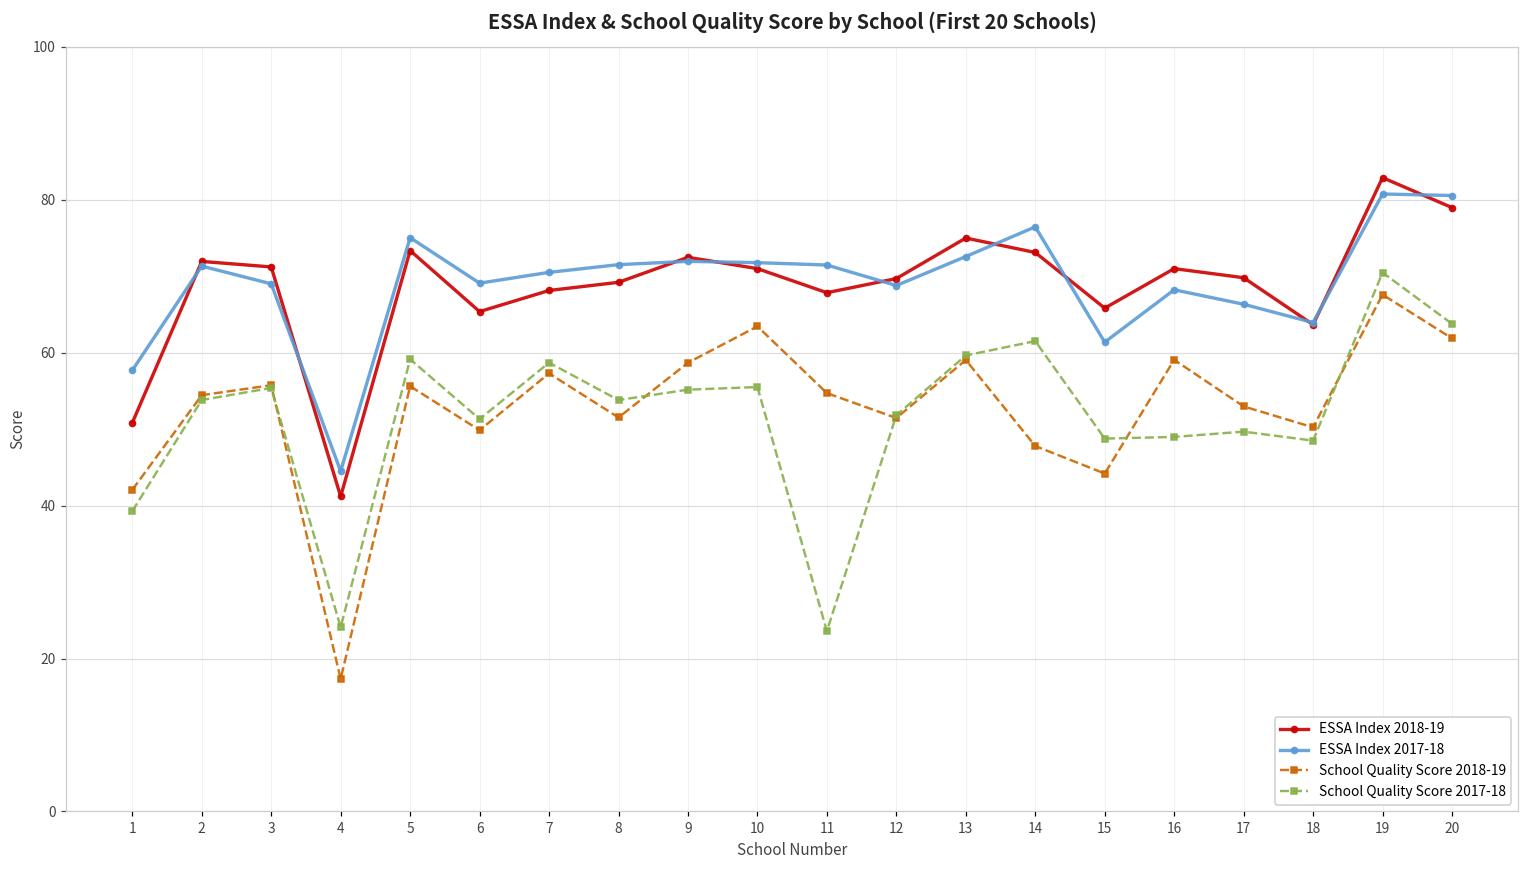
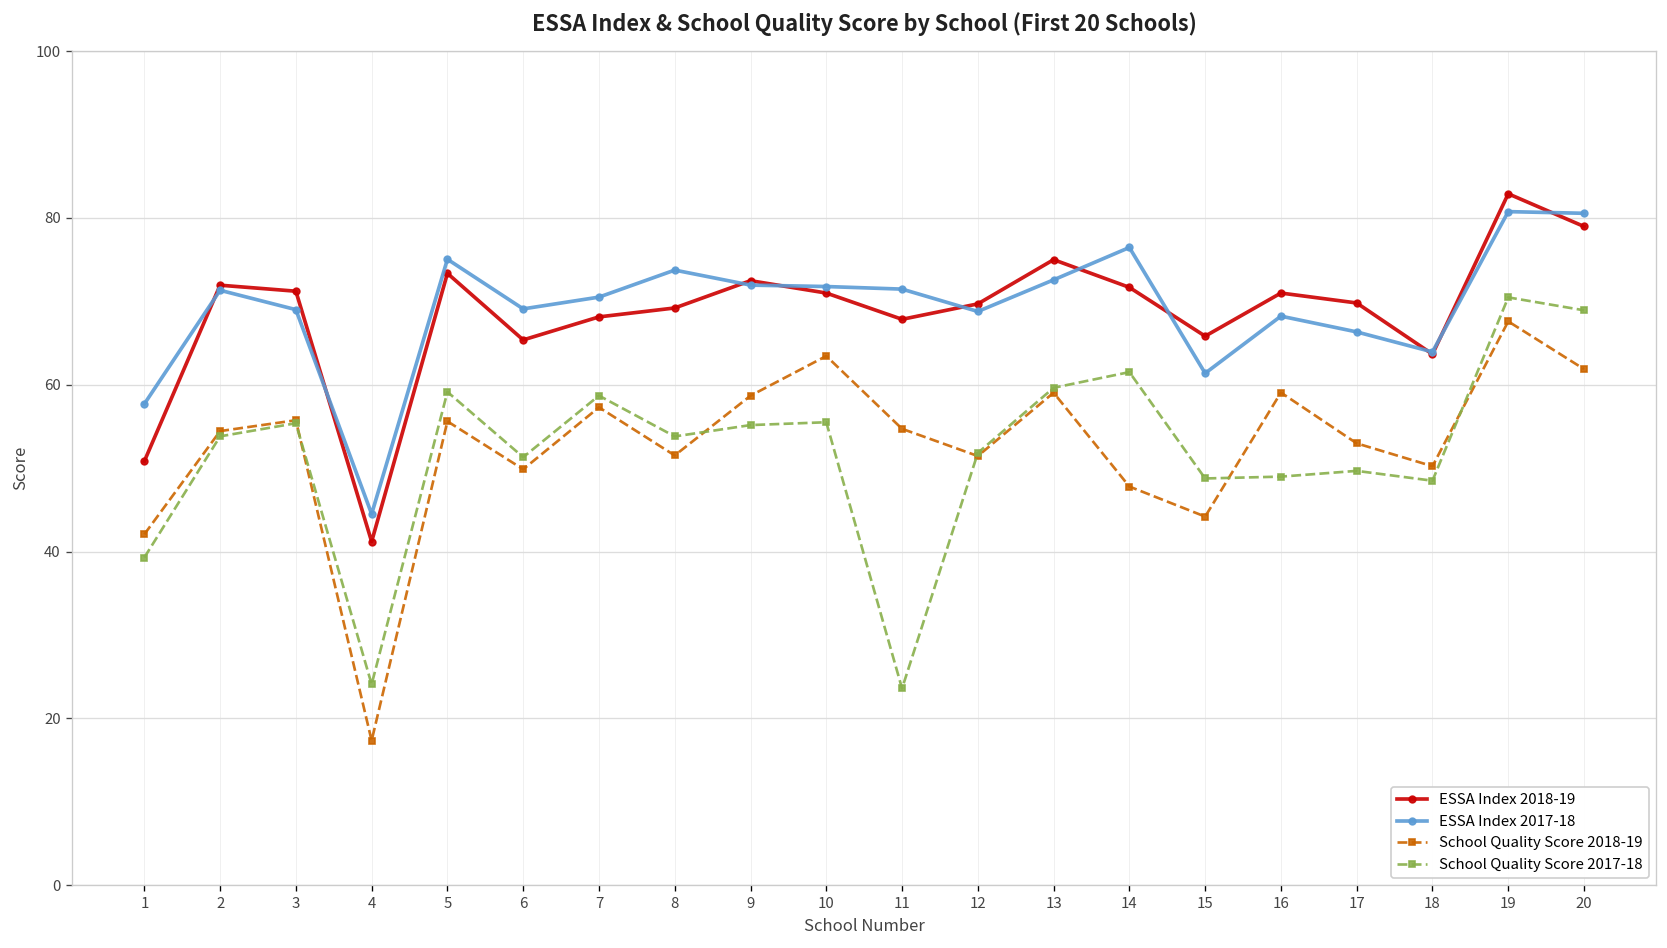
  {
    "ESSA Index 2018-19": {
      "1": 51,
      "2": 72,
      "3": 71,
      "4": 41,
      "5": 73,
      "6": 65,
      "7": 68,
      "8": 69,
      "9": 72,
      "10": 71,
      "11": 68,
      "12": 70,
      "13": 75,
-     "14": 73,
+     "14": 72,
      "15": 66,
      "16": 71,
      "17": 70,
      "19": 83,
      "20": 79
    },
    "ESSA Index 2017-18": {
      "1": 58,
      "2": 71,
      "3": 69,
      "4": 45,
      "5": 75,
      "6": 69,
      "7": 71,
-     "8": 72,
+     "8": 74,
      "9": 72,
      "10": 72,
      "11": 71,
      "12": 69,
      "13": 73,
      "14": 76,
      "15": 61,
      "16": 68,
      "17": 66,
      "19": 81,
      "20": 81
    },
    "School Quality Score 2018-19": {
      "1": 42,
      "2": 54,
      "4": 17,
      "5": 56,
      "6": 50,
      "7": 57,
      "8": 52,
      "9": 59,
      "10": 63,
      "11": 55,
      "13": 59,
      "14": 48,
      "15": 44,
      "16": 59,
      "17": 53,
      "18": 50,
      "19": 68,
      "20": 62
    },
    "School Quality Score 2017-18": {
      "1": 39,
      "2": 54,
      "4": 24,
      "5": 59,
      "6": 51,
      "7": 59,
      "8": 54,
      "9": 55,
      "10": 56,
      "11": 24,
      "13": 60,
      "14": 62,
      "15": 49,
      "16": 49,
      "17": 50,
      "18": 49,
      "19": 70,
-     "20": 64
+     "20": 69
    }
  }
